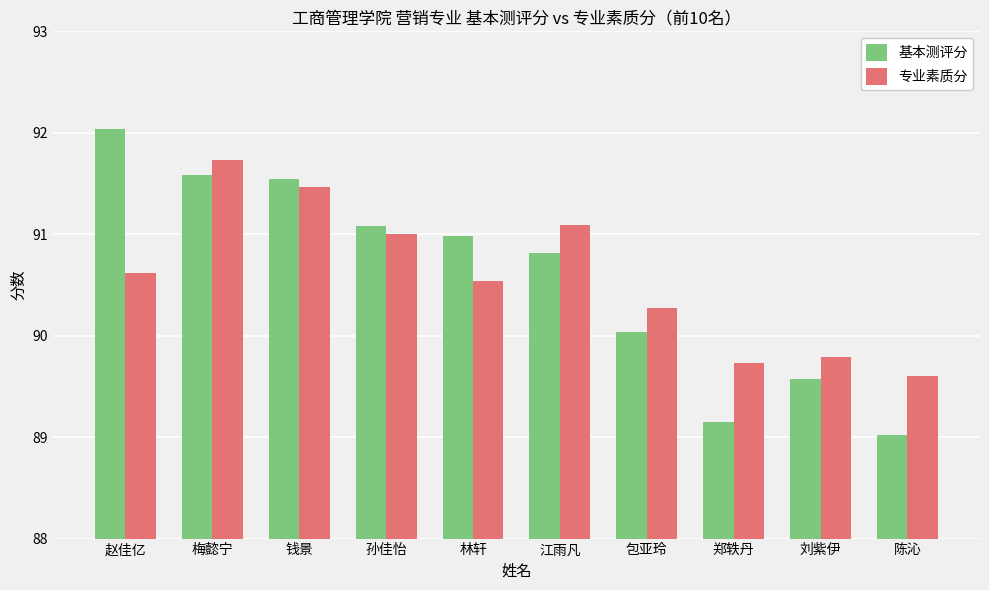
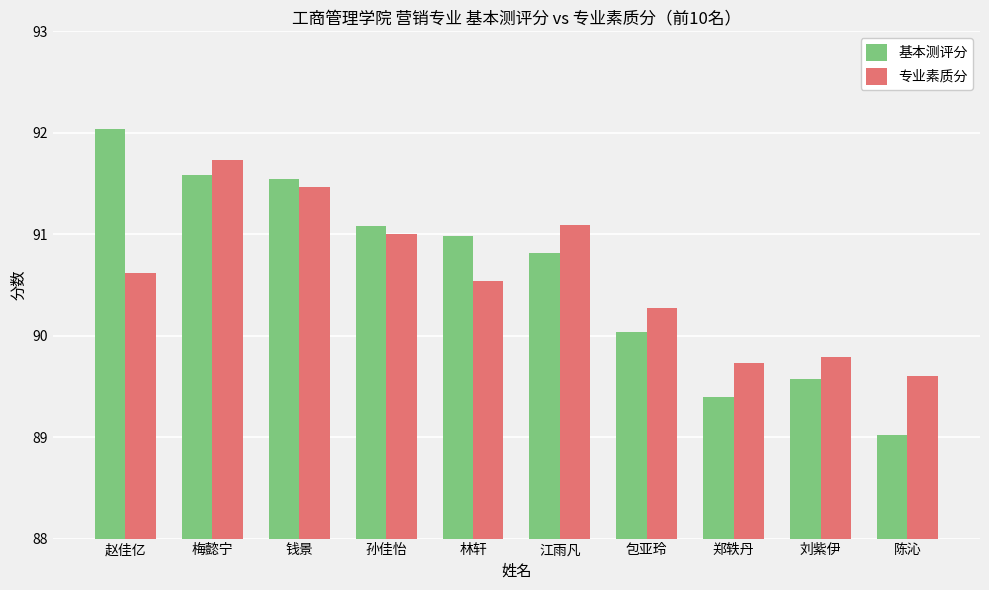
  {
    "基本测评分": {
      "赵佳亿": 92.04,
      "梅懿宁": 91.58,
      "钱景": 91.55,
      "孙佳怡": 91.08,
      "林轩": 90.98,
      "江雨凡": 90.81,
      "包亚玲": 90.04,
-     "郑轶丹": 89.15,
+     "郑轶丹": 89.39,
      "刘紫伊": 89.57,
      "陈沁": 89.02
    },
    "专业素质分": {
      "赵佳亿": 90.62,
      "梅懿宁": 91.73,
      "钱景": 91.47,
      "孙佳怡": 91.00,
      "林轩": 90.54,
      "江雨凡": 91.09,
      "包亚玲": 90.27,
      "郑轶丹": 89.73,
      "刘紫伊": 89.79,
      "陈沁": 89.60
    }
  }
